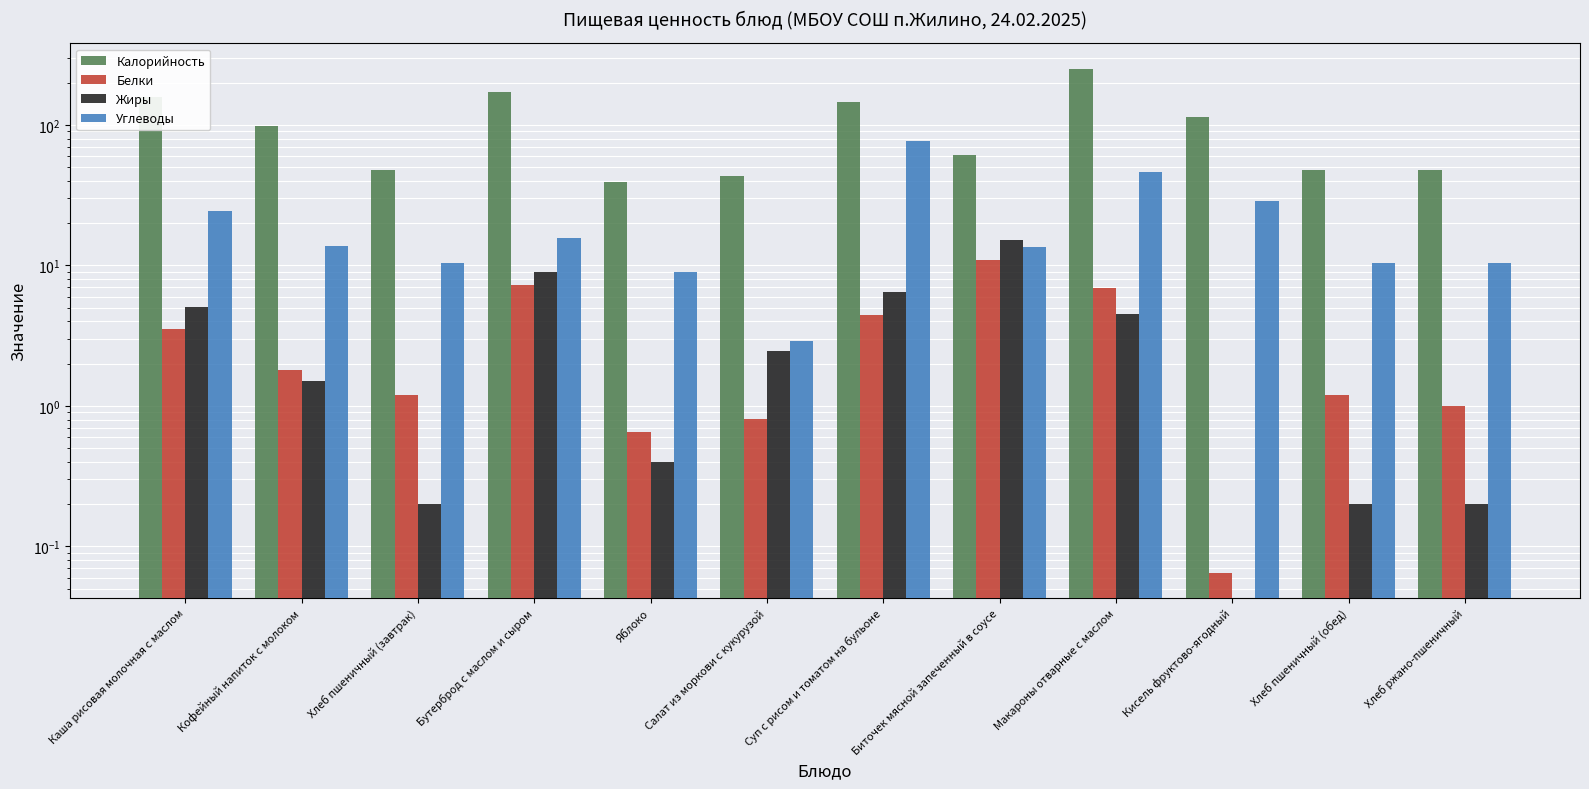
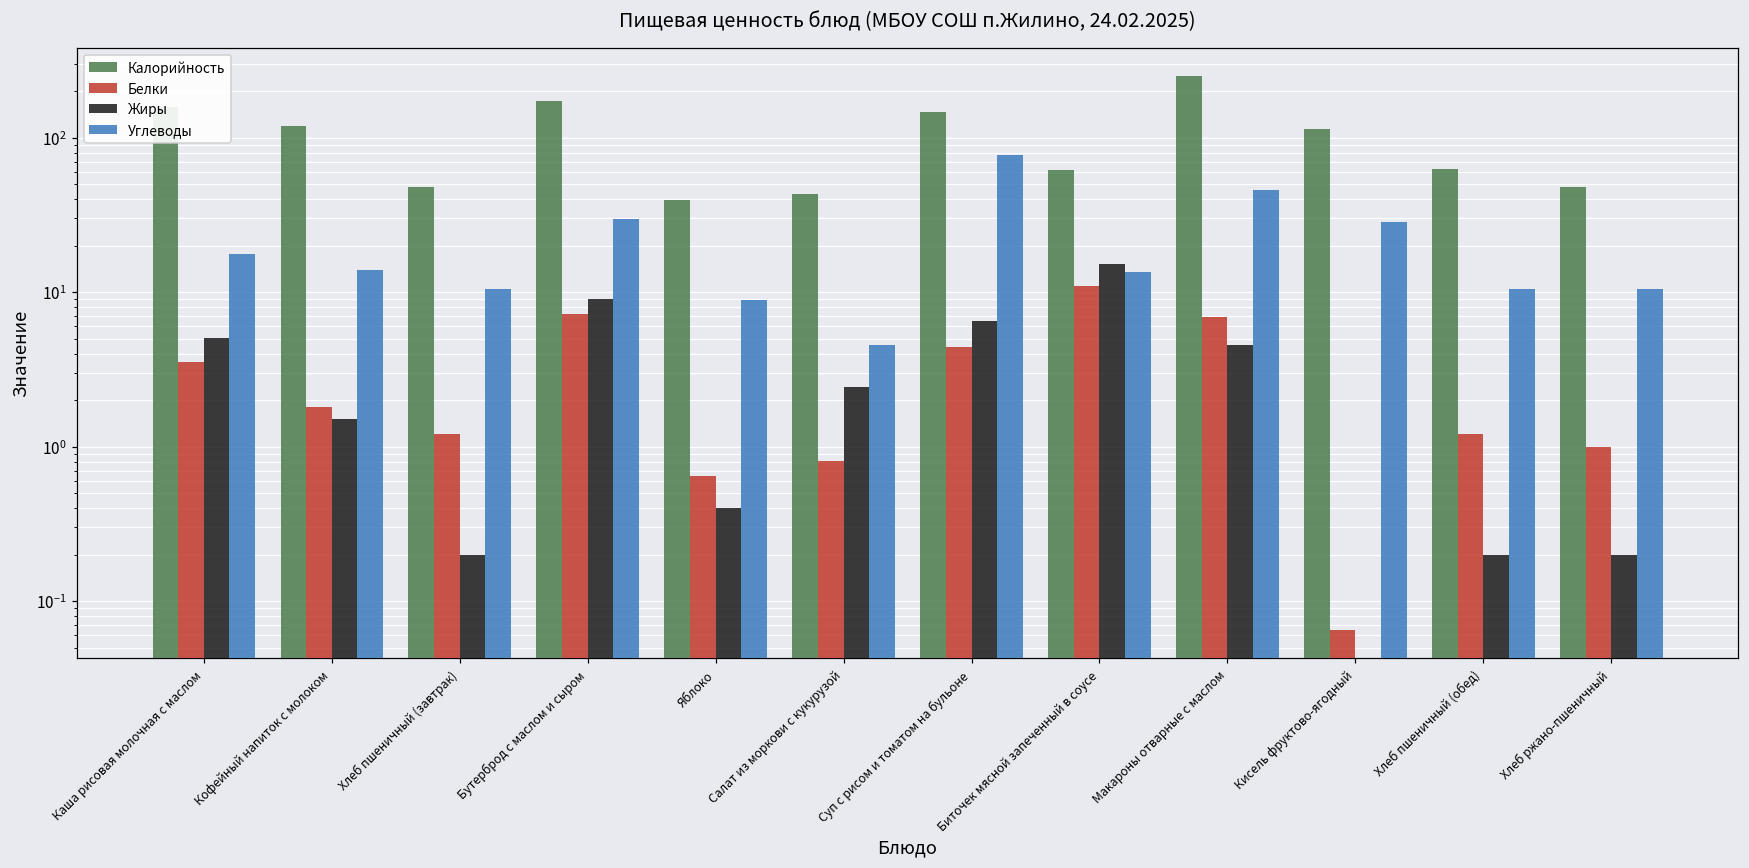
  {
    "Калорийность": {
-     "Кофейный напиток с молоком": 100,
+     "Кофейный напиток с молоком": 120,
      "Хлеб пшеничный (завтрак)": 48,
      "Бутерброд с маслом и сыром": 170,
      "Яблоко": 39,
      "Салат из моркови с кукурузой": 43,
      "Суп с рисом и томатом на бульоне": 150,
      "Биточек мясной запеченный в соусе": 60,
      "Макароны отварные с маслом": 250,
      "Кисель фруктово-ягодный": 110,
-     "Хлеб пшеничный (обед)": 48,
+     "Хлеб пшеничный (обед)": 60,
      "Хлеб ржано-пшеничный": 48
    },
    "Белки": {
      "Каша рисовая молочная с маслом": 3.6,
      "Кофейный напиток с молоком": 1.8,
      "Хлеб пшеничный (завтрак)": 1.2,
      "Бутерброд с маслом и сыром": 7,
      "Яблоко": 0.7,
      "Салат из моркови с кукурузой": 0.8,
      "Суп с рисом и томатом на бульоне": 4.4,
      "Биточек мясной запеченный в соусе": 11,
      "Макароны отварные с маслом": 7,
      "Кисель фруктово-ягодный": 0.07,
      "Хлеб пшеничный (обед)": 1.2,
      "Хлеб ржано-пшеничный": 1.0
    },
    "Жиры": {
      "Каша рисовая молочная с маслом": 5.1,
      "Кофейный напиток с молоком": 1.5,
      "Хлеб пшеничный (завтрак)": 0.2,
      "Бутерброд с маслом и сыром": 9,
      "Яблоко": 0.4,
      "Салат из моркови с кукурузой": 2.4,
      "Суп с рисом и томатом на бульоне": 6,
      "Биточек мясной запеченный в соусе": 15,
      "Макароны отварные с маслом": 4.5,
      "Хлеб пшеничный (обед)": 0.2,
      "Хлеб ржано-пшеничный": 0.2
    },
    "Углеводы": {
-     "Каша рисовая молочная с маслом": 24,
+     "Каша рисовая молочная с маслом": 18,
      "Кофейный напиток с молоком": 14,
      "Хлеб пшеничный (завтрак)": 10,
-     "Бутерброд с маслом и сыром": 16,
+     "Бутерброд с маслом и сыром": 30,
      "Яблоко": 9,
-     "Салат из моркови с кукурузой": 2.9,
+     "Салат из моркови с кукурузой": 4.5,
      "Суп с рисом и томатом на бульоне": 80,
      "Биточек мясной запеченный в соусе": 13,
      "Макароны отварные с маслом": 46,
      "Кисель фруктово-ягодный": 29,
      "Хлеб пшеничный (обед)": 10,
      "Хлеб ржано-пшеничный": 10
    }
  }
